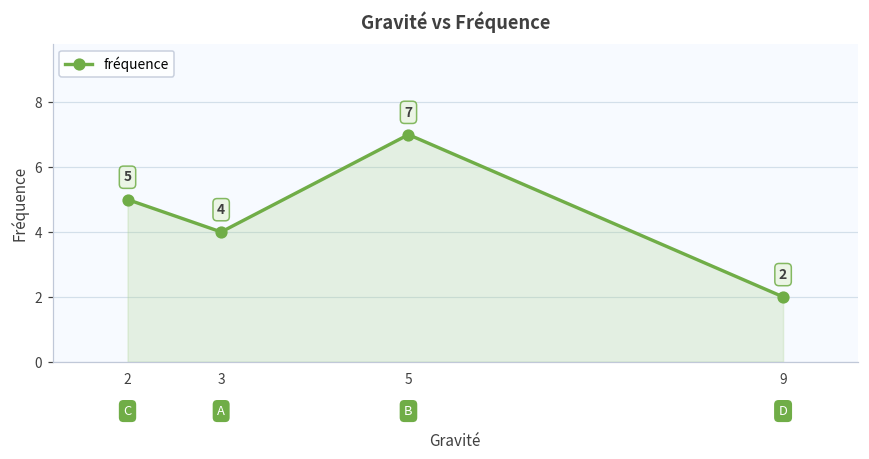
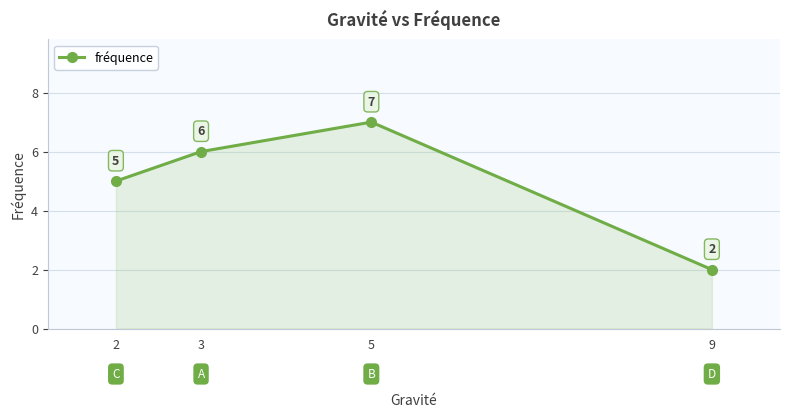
  {
-   "3": 4
+   "3": 6
  }
